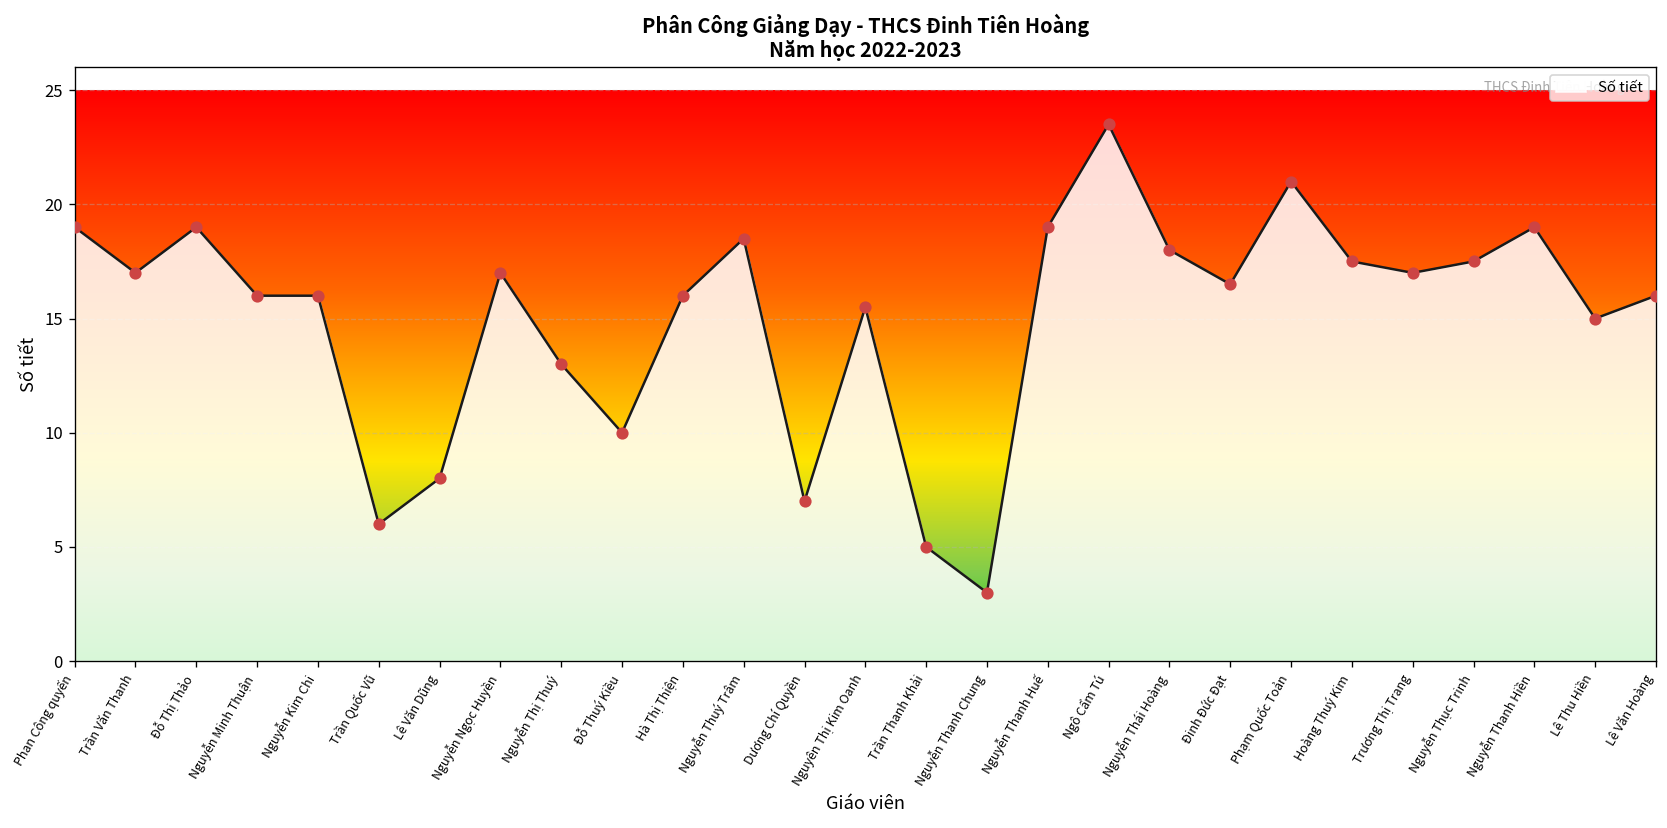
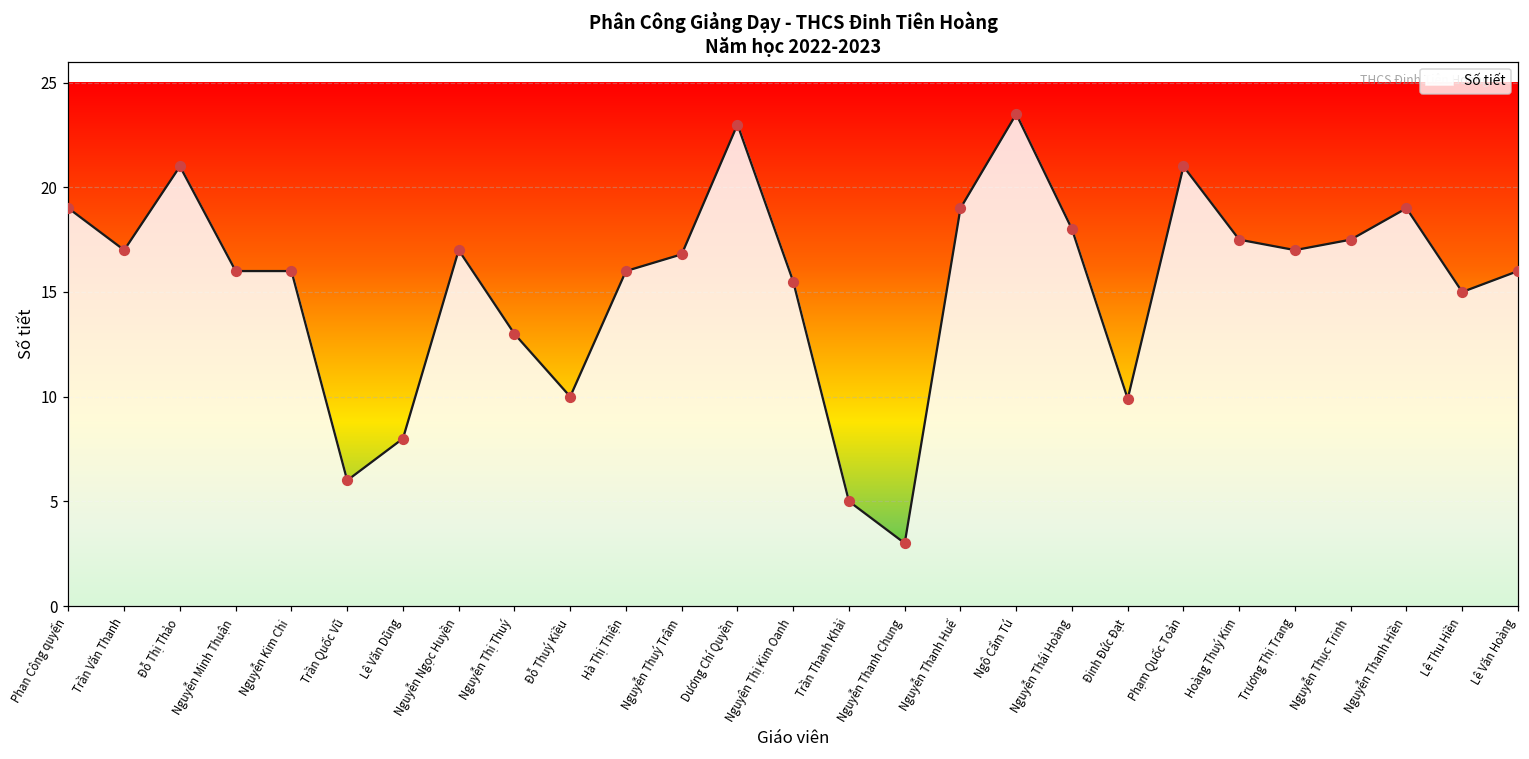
  {
    "Phan Công quyến": 19.0,
    "Trần Văn Thanh": 17.0,
-   "Đỗ Thị Thảo": 19,
+   "Đỗ Thị Thảo": 21,
    "Nguyễn Minh Thuận": 16.0,
    "Nguyễn Kim Chi": 16.0,
    "Trần Quốc Vũ": 6.0,
    "Lê Văn Dũng": 8.0,
    "Nguyễn Ngọc Huyền": 17.0,
    "Nguyễn Thị Thuý": 13.0,
    "Đỗ Thuý Kiều": 10.0,
    "Hà Thị Thiện": 16.0,
-   "Nguyễn Thuý Trâm": 18.5,
-   "Dương Chí Quyền": 7,
+   "Nguyễn Thuý Trâm": 16.8,
+   "Dương Chí Quyền": 23,
    "Nguyên Thị Kim Oanh": 15.5,
    "Trần Thanh Khải": 5.0,
    "Nguyễn Thanh Chung": 3.0,
    "Nguyễn Thanh Huế": 19.0,
    "Ngô Cẩm Tú": 23.5,
    "Nguyễn Thái Hoàng": 18.0,
-   "Đinh Đức Đạt": 16.5,
+   "Đinh Đức Đạt": 9.9,
    "Phạm Quốc Toản": 21.0,
    "Hoàng Thuý Kim": 17.5,
    "Trương Thị Trang": 17.0,
    "Nguyễn Thục Trinh": 17.5,
    "Nguyễn Thanh Hiền": 19.0,
    "Lê Thu Hiền": 15.0,
    "Lê Văn Hoàng": 16.0
  }
